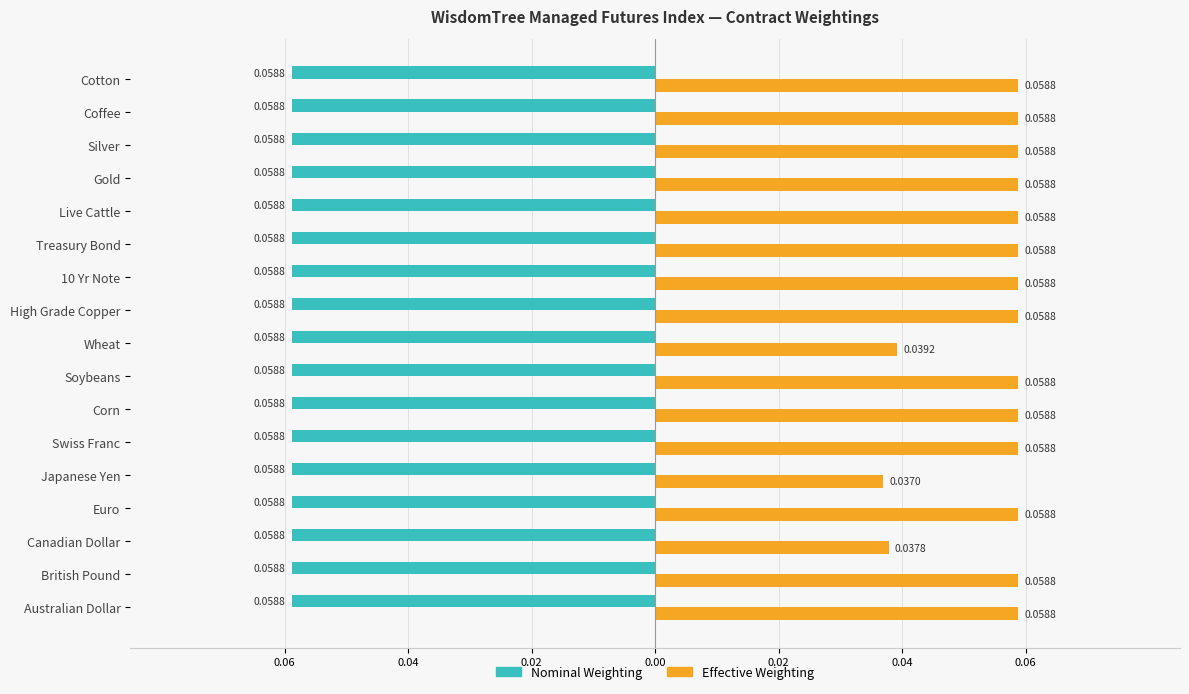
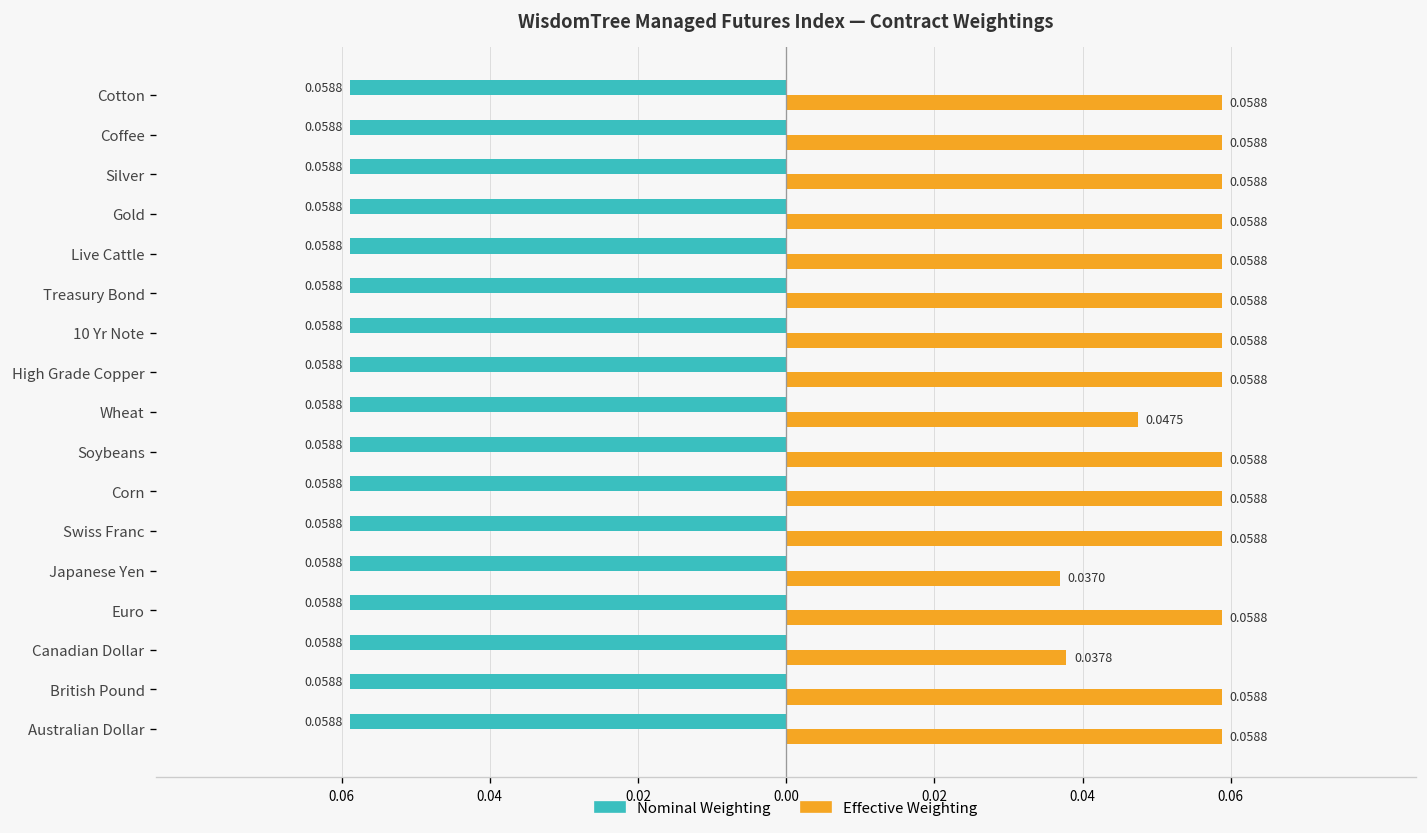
  {
    "Effective Weighting": {
      "Cotton": 0.0588,
      "Coffee": 0.0588,
      "Silver": 0.0588,
      "Gold": 0.0588,
      "Live Cattle": 0.0588,
      "Treasury Bond": 0.0588,
      "10 Yr Note": 0.0588,
      "High Grade Copper": 0.0588,
-     "Wheat": 0.0392,
+     "Wheat": 0.0475,
      "Soybeans": 0.0588,
      "Corn": 0.0588,
      "Swiss Franc": 0.0588,
      "Japanese Yen": 0.0370,
      "Euro": 0.0588,
      "Canadian Dollar": 0.0378,
      "British Pound": 0.0588,
      "Australian Dollar": 0.0588
    }
  }
